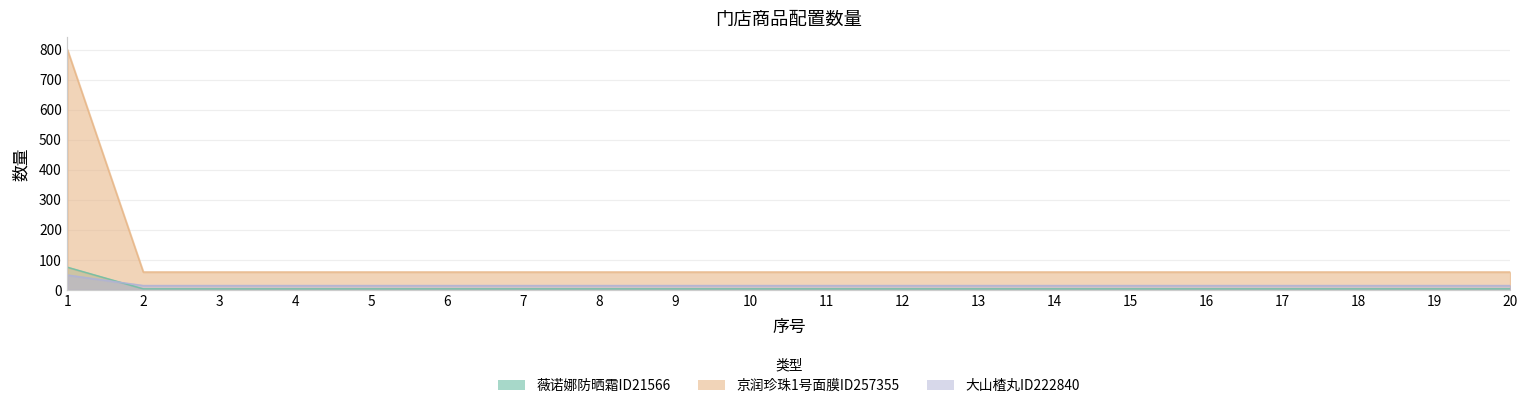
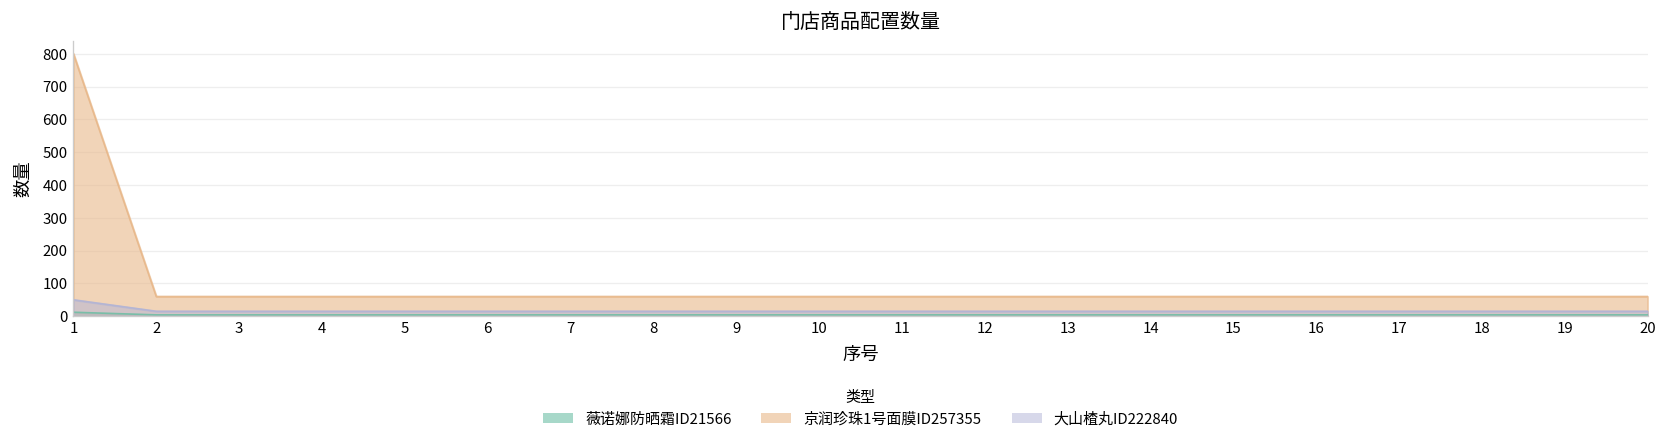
  {
    "薇诺娜防晒霜ID21566": {
-     "1": 80,
+     "1": 10,
      "2": 0,
      "3": 0,
      "4": 0,
      "5": 0,
      "6": 0,
      "7": 0,
      "8": 0,
      "9": 0,
      "10": 0,
      "11": 0,
      "12": 0,
      "13": 0,
      "14": 0,
      "15": 0,
      "16": 0,
      "17": 0,
      "18": 0,
      "19": 0,
      "20": 0
    },
    "京润珍珠1号面膜ID257355": {
      "1": 800,
      "2": 60,
      "3": 60,
      "4": 60,
      "5": 60,
      "6": 60,
      "7": 60,
      "8": 60,
      "9": 60,
      "10": 60,
      "11": 60,
      "12": 60,
      "13": 60,
      "14": 60,
      "15": 60,
      "16": 60,
      "17": 60,
      "18": 60,
      "19": 60,
      "20": 60
    },
    "大山楂丸ID222840": {
      "1": 50,
      "2": 20,
      "3": 20,
      "4": 20,
      "5": 20,
      "6": 20,
      "7": 20,
      "8": 20,
      "9": 20,
      "10": 20,
      "11": 20,
      "12": 20,
      "13": 20,
      "14": 20,
      "15": 20,
      "16": 20,
      "17": 20,
      "18": 20,
      "19": 20,
      "20": 20
    }
  }
